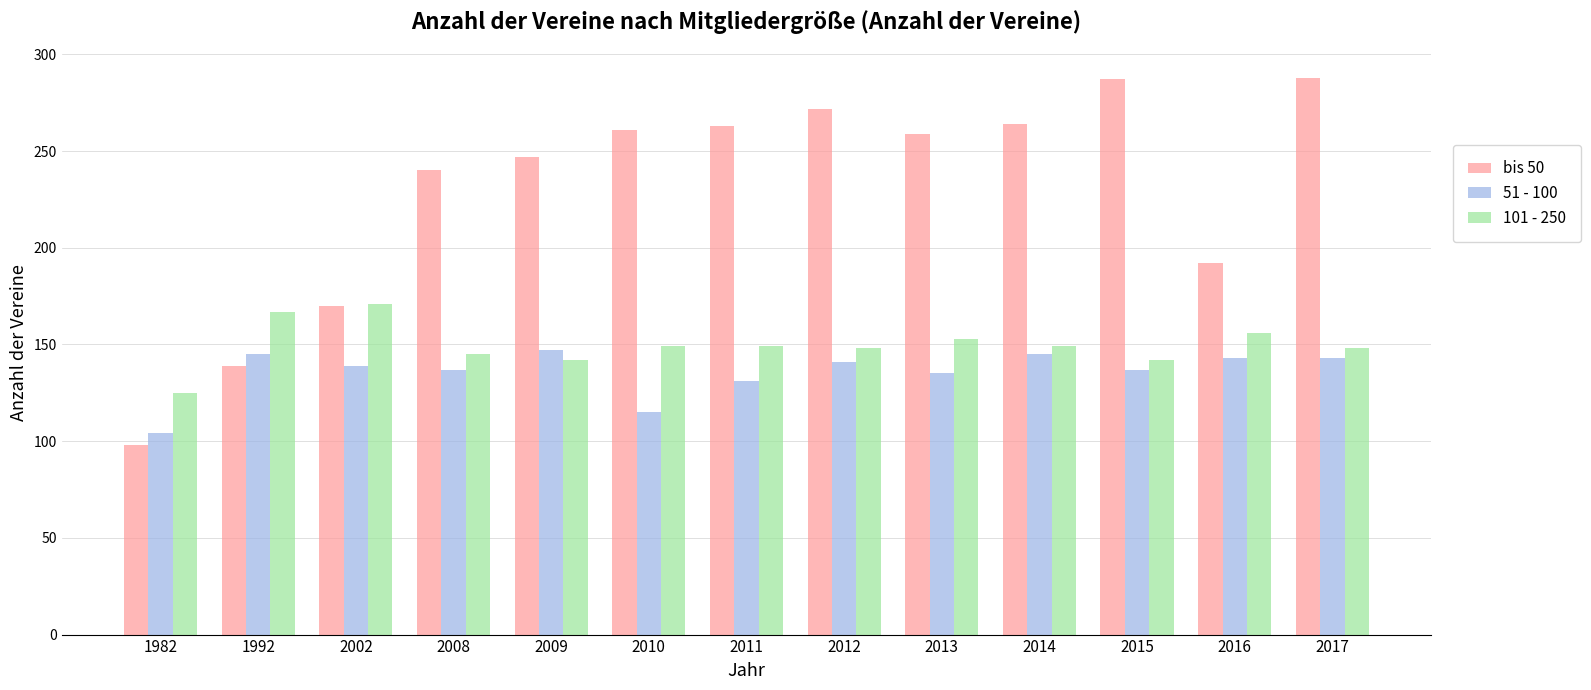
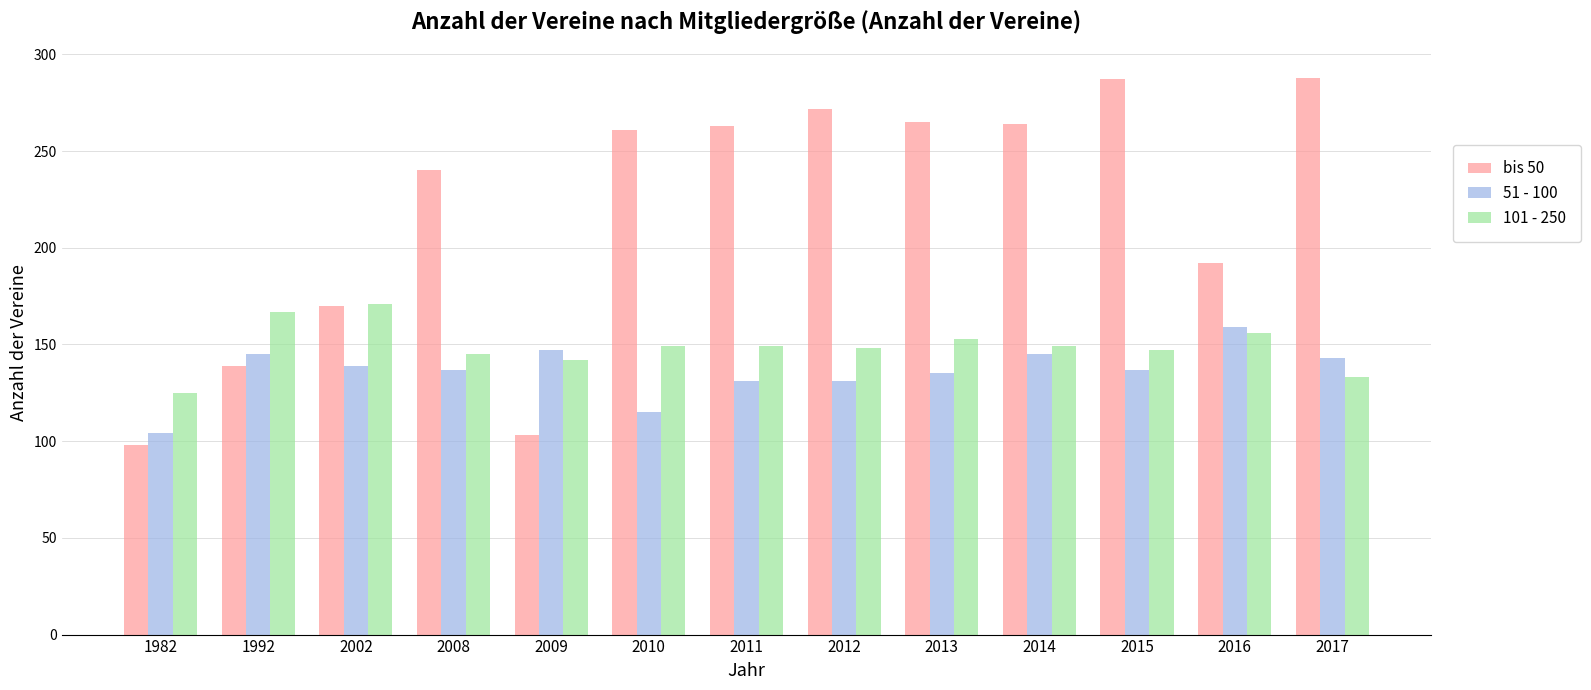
  {
    "bis 50": {
      "1982": 98,
      "1992": 139,
      "2002": 170,
      "2008": 240,
-     "2009": 247,
+     "2009": 103,
      "2010": 261,
      "2011": 263,
      "2012": 272,
-     "2013": 259,
+     "2013": 265,
      "2014": 264,
      "2015": 287,
      "2016": 192,
      "2017": 288
    },
    "51 - 100": {
      "1982": 104,
      "1992": 145,
      "2002": 139,
      "2008": 137,
      "2009": 147,
      "2010": 115,
      "2011": 131,
-     "2012": 141,
+     "2012": 131,
      "2013": 135,
      "2014": 145,
      "2015": 137,
-     "2016": 143,
+     "2016": 159,
      "2017": 143
    },
    "101 - 250": {
      "1982": 125,
      "1992": 167,
      "2002": 171,
      "2008": 145,
      "2009": 142,
      "2010": 149,
      "2011": 149,
      "2012": 148,
      "2013": 153,
      "2014": 149,
-     "2015": 142,
+     "2015": 147,
      "2016": 156,
-     "2017": 148
+     "2017": 133
    }
  }
